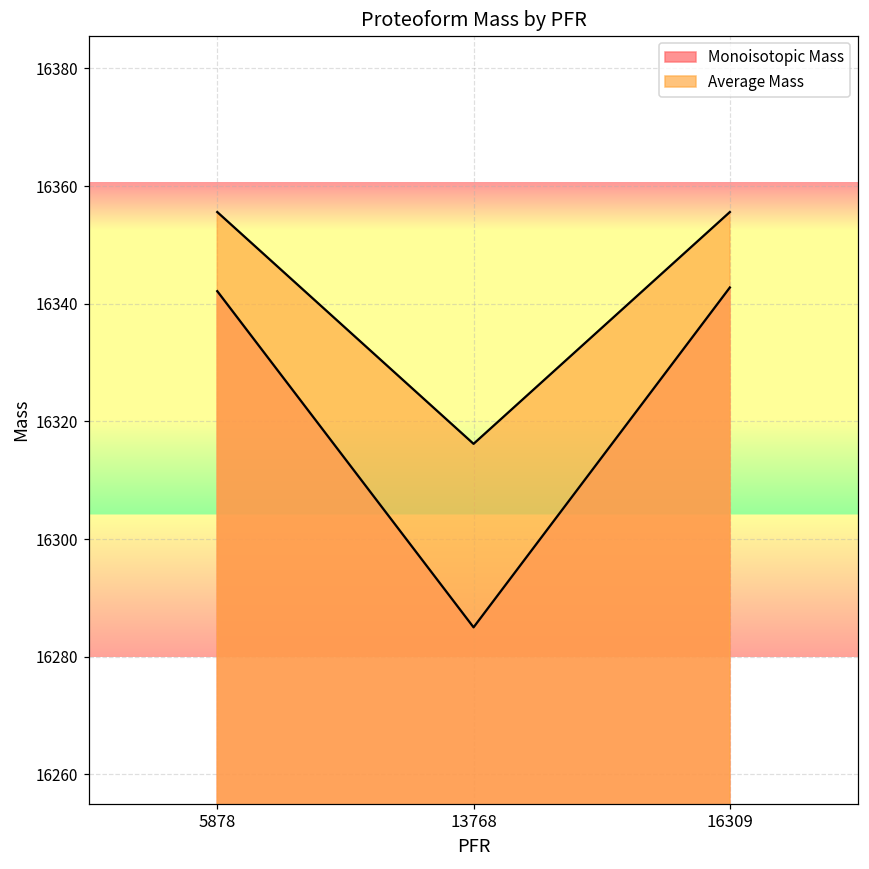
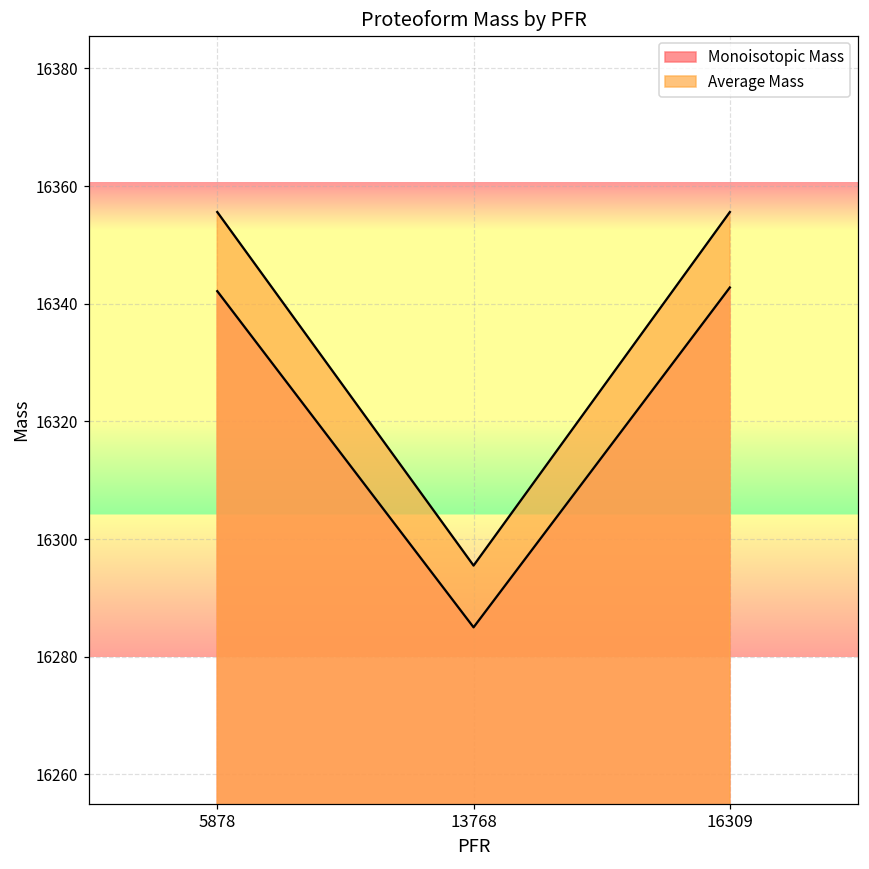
  {
    "Monoisotopic Mass": {
      "5878": 16342,
      "13768": 16285,
      "16309": 16343
    },
    "Average Mass": {
      "5878": 16356,
-     "13768": 16316,
+     "13768": 16295,
      "16309": 16356
    }
  }
